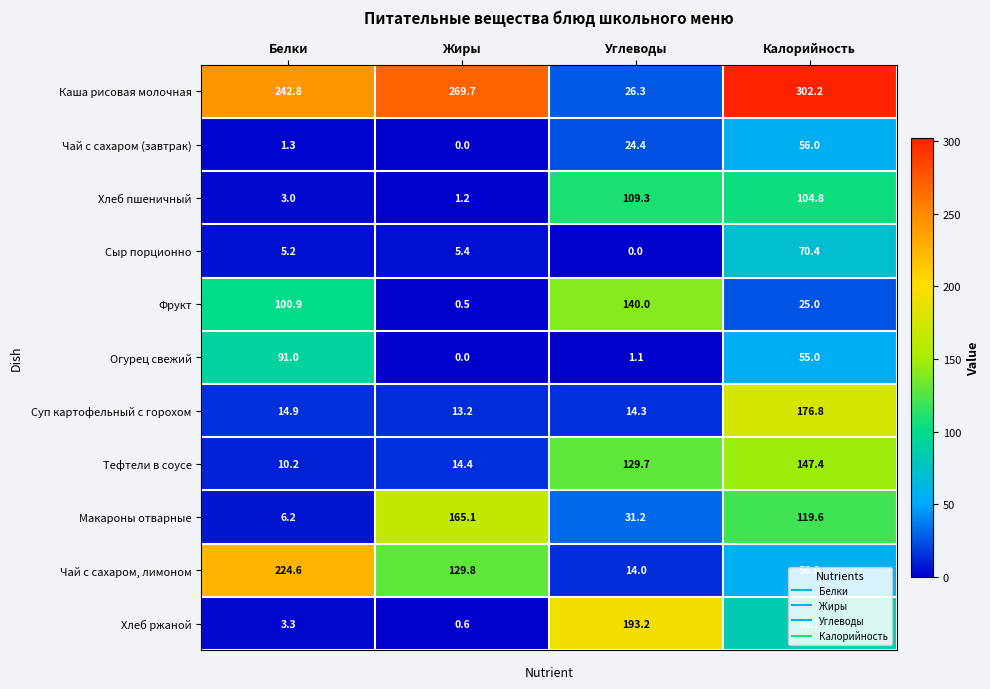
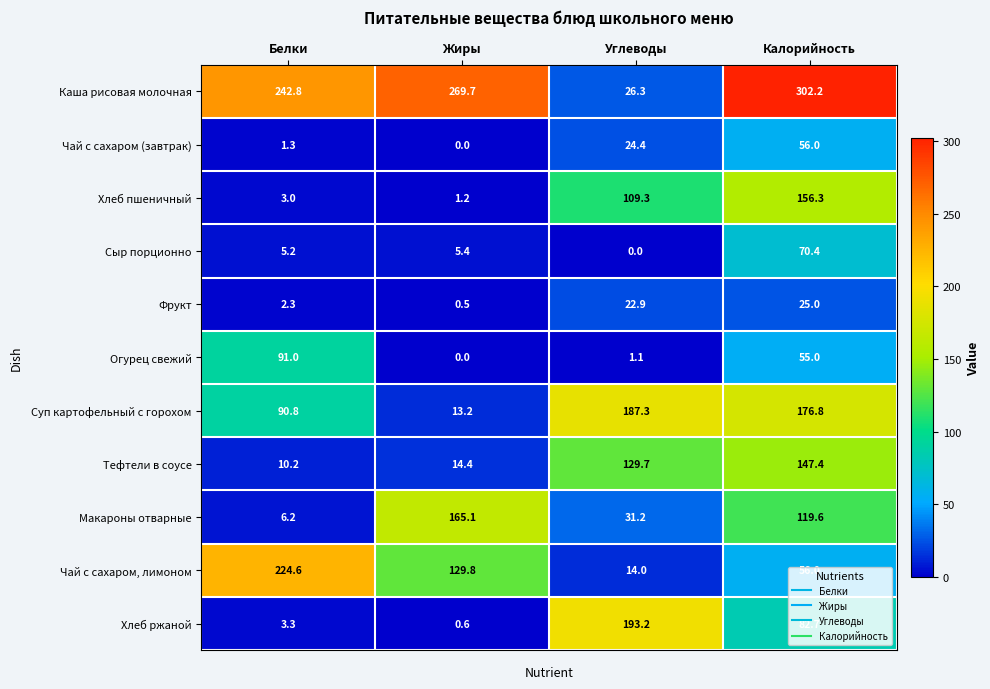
  {
    "Каша рисовая молочная": {
      "Белки": 242.8,
      "Жиры": 269.7,
      "Углеводы": 26.3,
      "Калорийность": 302.2
    },
    "Чай с сахаром (завтрак)": {
      "Белки": 1.3,
      "Жиры": 0.0,
      "Углеводы": 24.4,
      "Калорийность": 56.0
    },
    "Хлеб пшеничный": {
      "Белки": 3.0,
      "Жиры": 1.2,
      "Углеводы": 109.3,
-     "Калорийность": 104.8
+     "Калорийность": 156.3
    },
    "Сыр порционно": {
      "Белки": 5.2,
      "Жиры": 5.4,
      "Углеводы": 0.0,
      "Калорийность": 70.4
    },
    "Фрукт": {
-     "Белки": 100.9,
+     "Белки": 2.3,
      "Жиры": 0.5,
-     "Углеводы": 140.0,
+     "Углеводы": 22.9,
      "Калорийность": 25.0
    },
    "Огурец свежий": {
      "Белки": 91.0,
      "Жиры": 0.0,
      "Углеводы": 1.1,
      "Калорийность": 55.0
    },
    "Суп картофельный с горохом": {
-     "Белки": 14.9,
+     "Белки": 90.8,
      "Жиры": 13.2,
-     "Углеводы": 14.3,
+     "Углеводы": 187.3,
      "Калорийность": 176.8
    },
    "Тефтели в соусе": {
      "Белки": 10.2,
      "Жиры": 14.4,
      "Углеводы": 129.7,
      "Калорийность": 147.4
    },
    "Макароны отварные": {
      "Белки": 6.2,
      "Жиры": 165.1,
      "Углеводы": 31.2,
      "Калорийность": 119.6
    },
    "Чай с сахаром, лимоном": {
      "Белки": 224.6,
      "Жиры": 129.8,
      "Углеводы": 14.0
    },
    "Хлеб ржаной": {
      "Белки": 3.3,
      "Жиры": 0.6,
      "Углеводы": 193.2
    }
  }
